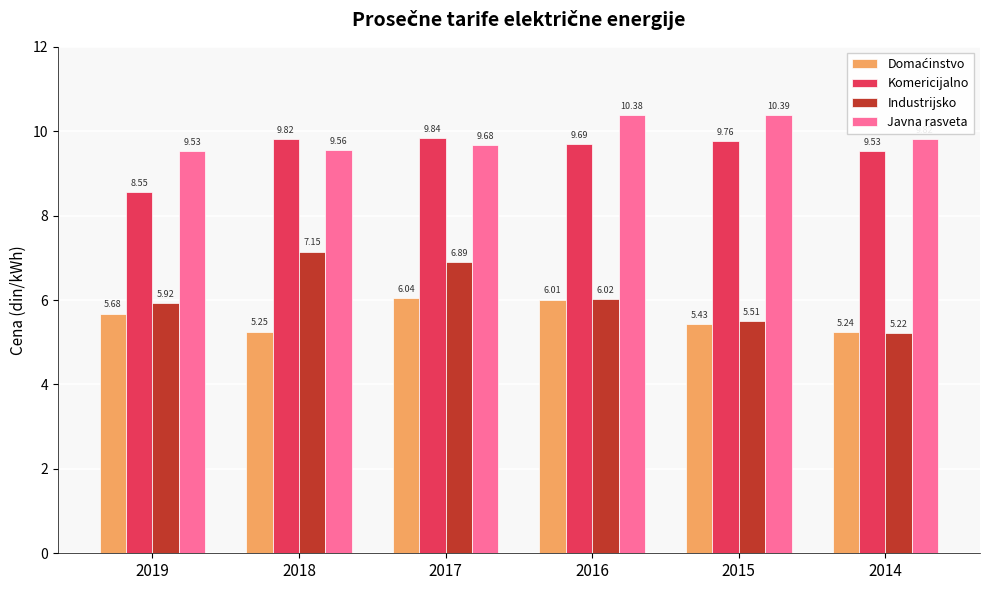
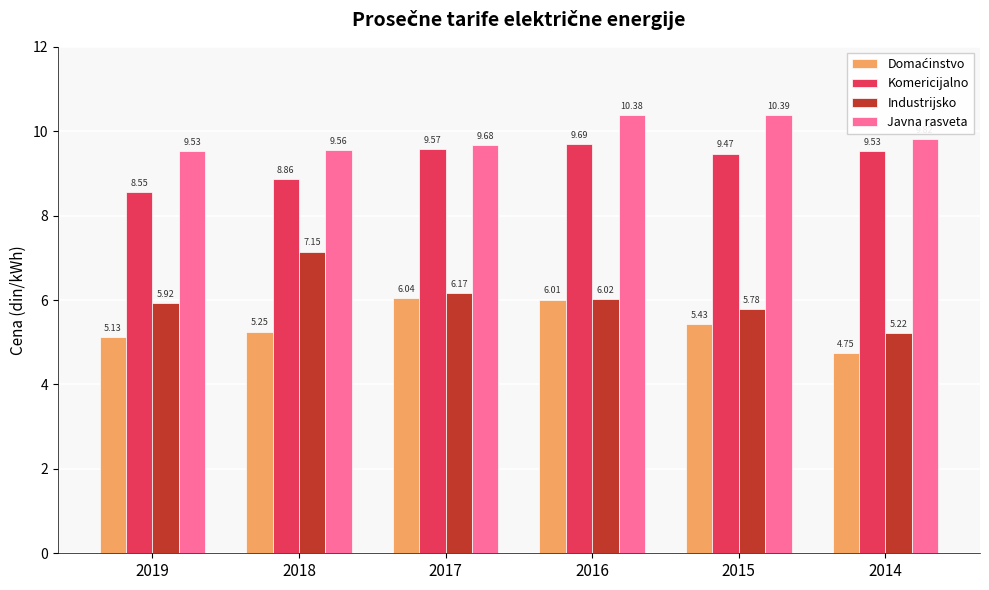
  {
    "Domaćinstvo": {
-     "2019": 5.68,
+     "2019": 5.13,
      "2018": 5.25,
      "2017": 6.04,
      "2016": 6.01,
      "2015": 5.43,
-     "2014": 5.24
+     "2014": 4.75
    },
    "Komericijalno": {
      "2019": 8.55,
-     "2018": 9.82,
-     "2017": 9.84,
+     "2018": 8.86,
+     "2017": 9.57,
      "2016": 9.69,
-     "2015": 9.76,
+     "2015": 9.47,
      "2014": 9.53
    },
    "Industrijsko": {
      "2019": 5.92,
      "2018": 7.15,
-     "2017": 6.89,
+     "2017": 6.17,
      "2016": 6.02,
-     "2015": 5.51,
+     "2015": 5.78,
      "2014": 5.22
    },
    "Javna rasveta": {
      "2019": 9.53,
      "2018": 9.56,
      "2017": 9.68,
      "2016": 10.38,
      "2015": 10.39
    }
  }
